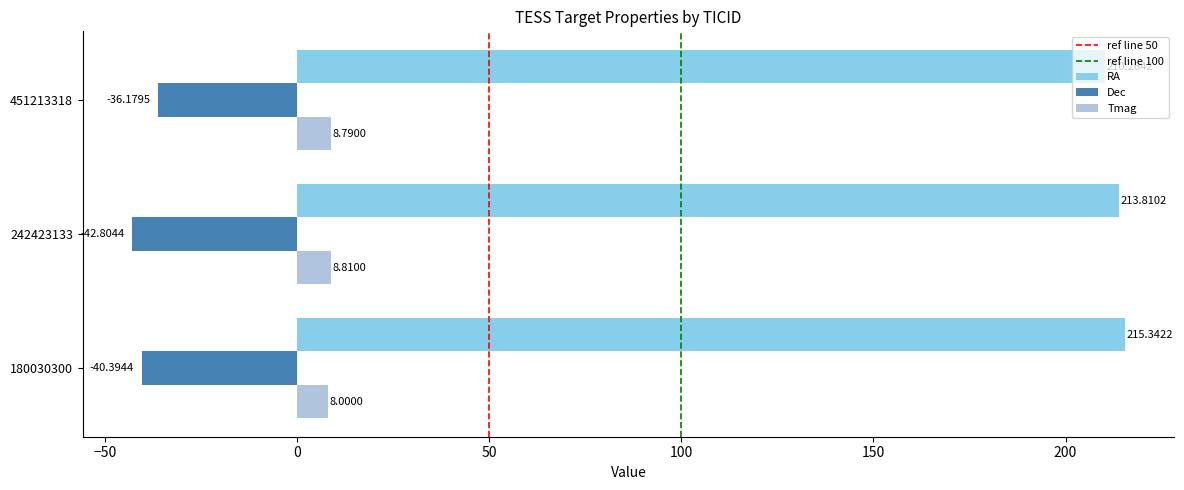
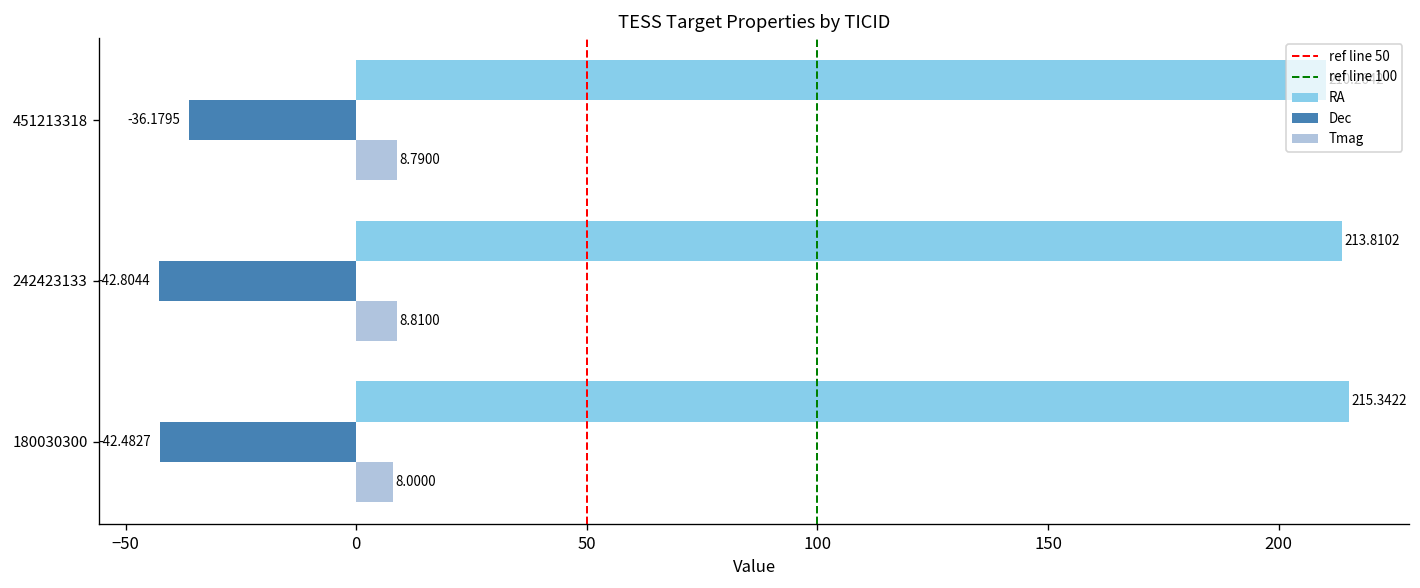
  {
    "Dec": {
      "451213318": -36.1795,
      "242423133": -42.8044,
-     "180030300": -40.3944
+     "180030300": -42.4827
    }
  }
